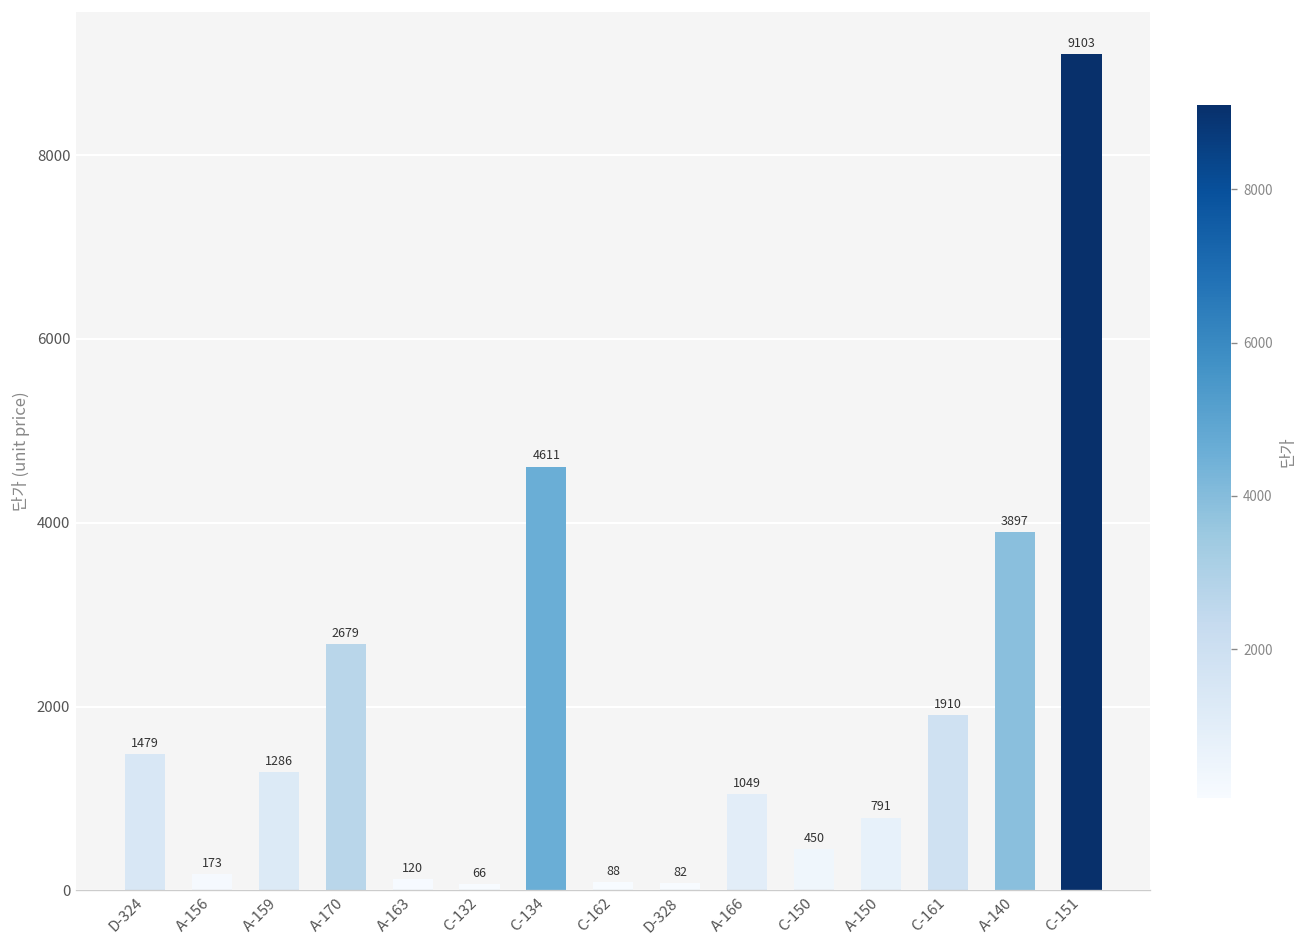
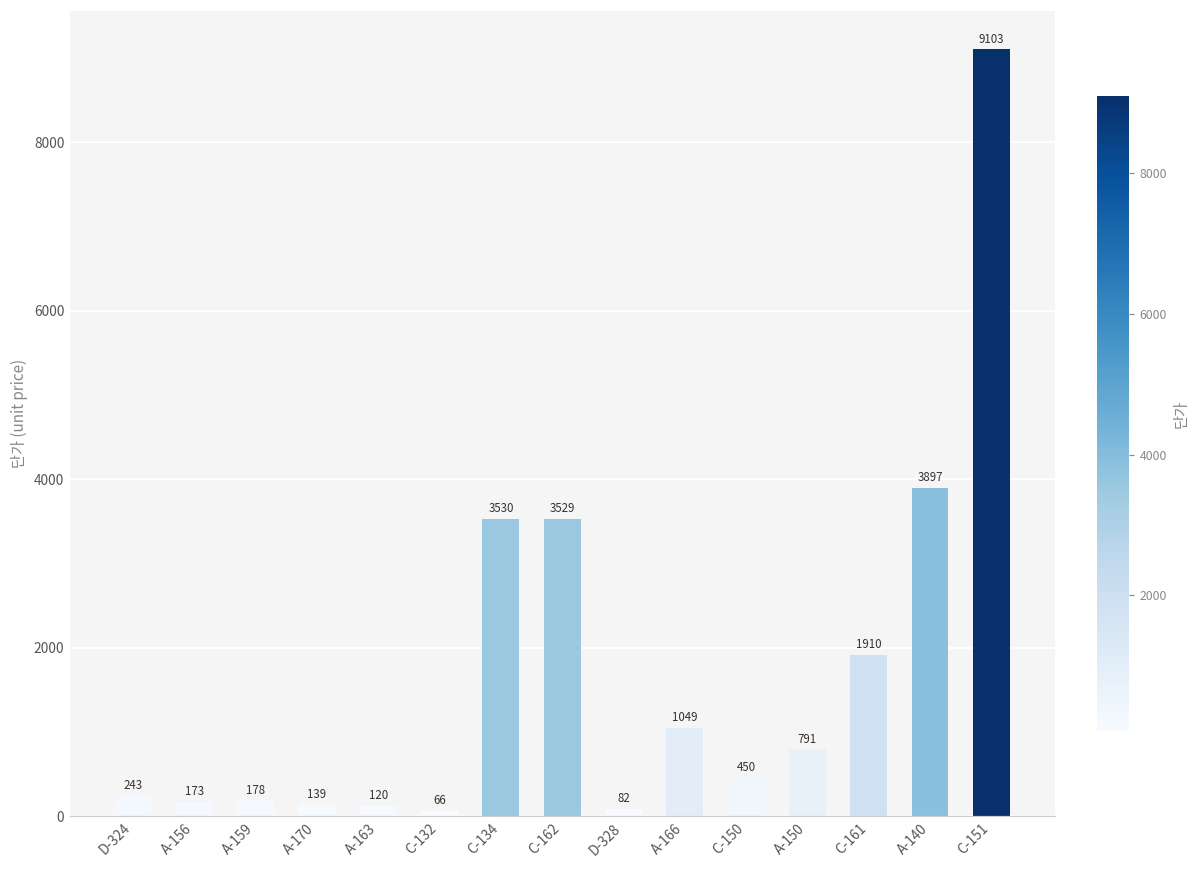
  {
-   "D-324": 1479,
+   "D-324": 243,
    "A-156": 173,
-   "A-159": 1286,
-   "A-170": 2679,
+   "A-159": 178,
+   "A-170": 139,
    "A-163": 120,
    "C-132": 66,
-   "C-134": 4611,
-   "C-162": 88,
+   "C-134": 3530,
+   "C-162": 3529,
    "D-328": 82,
    "A-166": 1049,
    "C-150": 450,
    "A-150": 791,
    "C-161": 1910,
    "A-140": 3897,
    "C-151": 9103
  }
